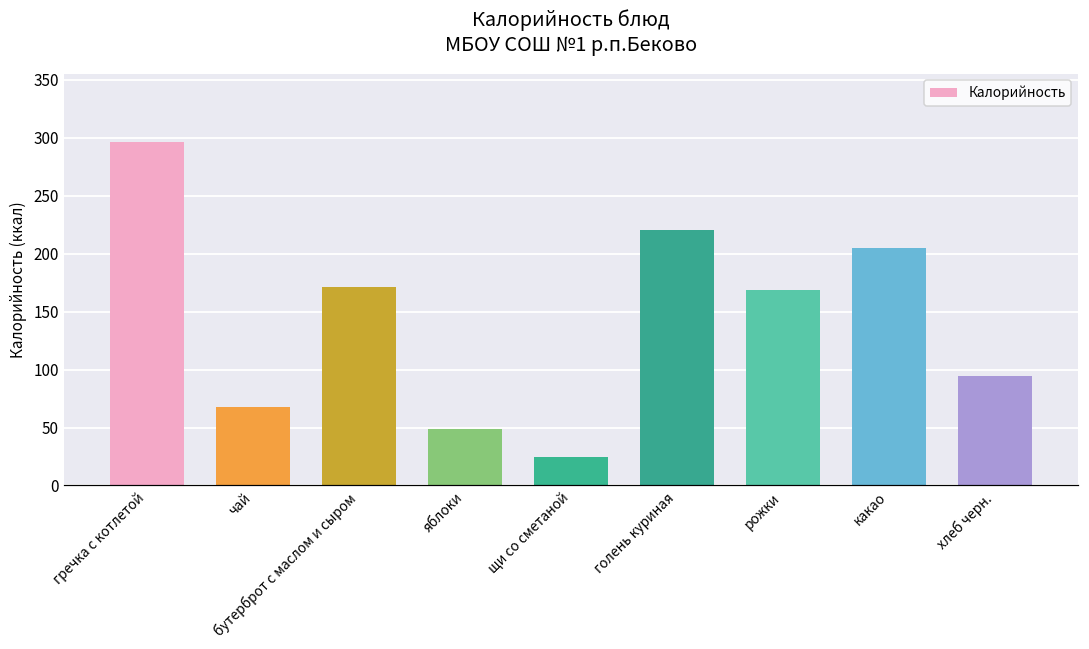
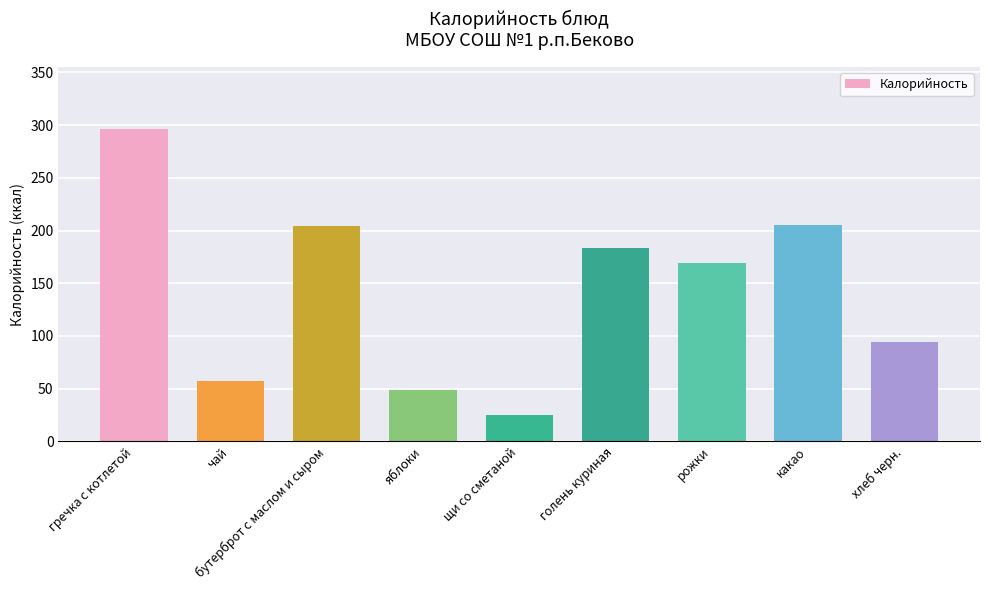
  {
    "гречка с котлетой": 296,
-   "чай": 68,
-   "бутерброт с маслом и сыром": 171,
+   "чай": 57,
+   "бутерброт с маслом и сыром": 204,
    "яблоки": 49,
    "щи со сметаной": 25,
-   "голень куриная": 220,
+   "голень куриная": 183,
    "рожки": 169,
    "какао": 205,
    "хлеб черн.": 94
  }
